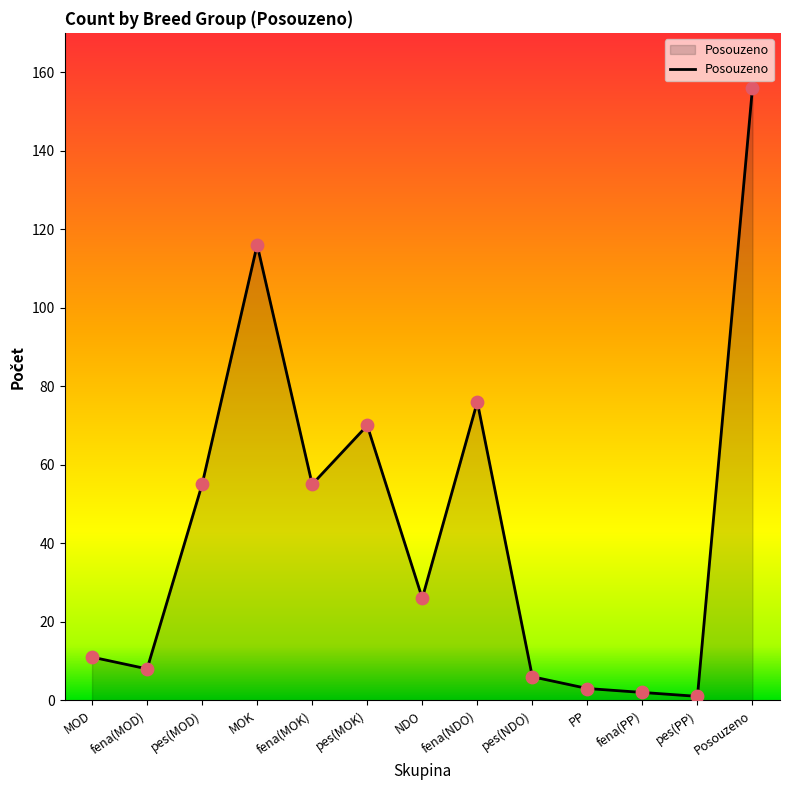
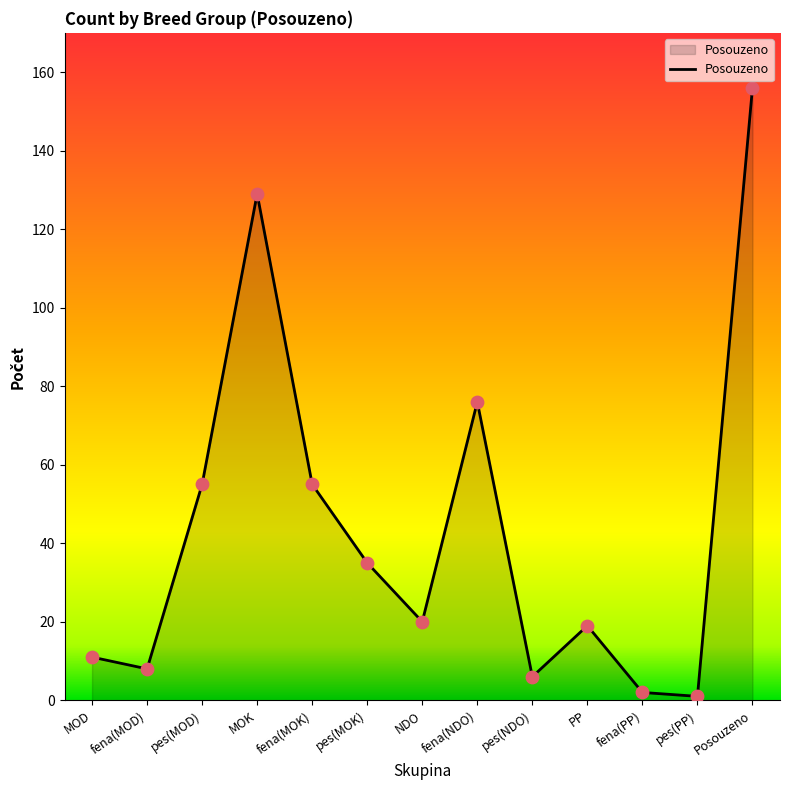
  {
    "MOD": 11,
    "fena(MOD)": 8,
    "pes(MOD)": 55,
-   "MOK": 116,
+   "MOK": 129,
    "fena(MOK)": 55,
-   "pes(MOK)": 70,
-   "NDO": 26,
+   "pes(MOK)": 35,
+   "NDO": 20,
    "fena(NDO)": 76,
    "pes(NDO)": 6,
-   "PP": 3,
+   "PP": 19,
    "fena(PP)": 2,
    "pes(PP)": 1,
    "Posouzeno": 156
  }
